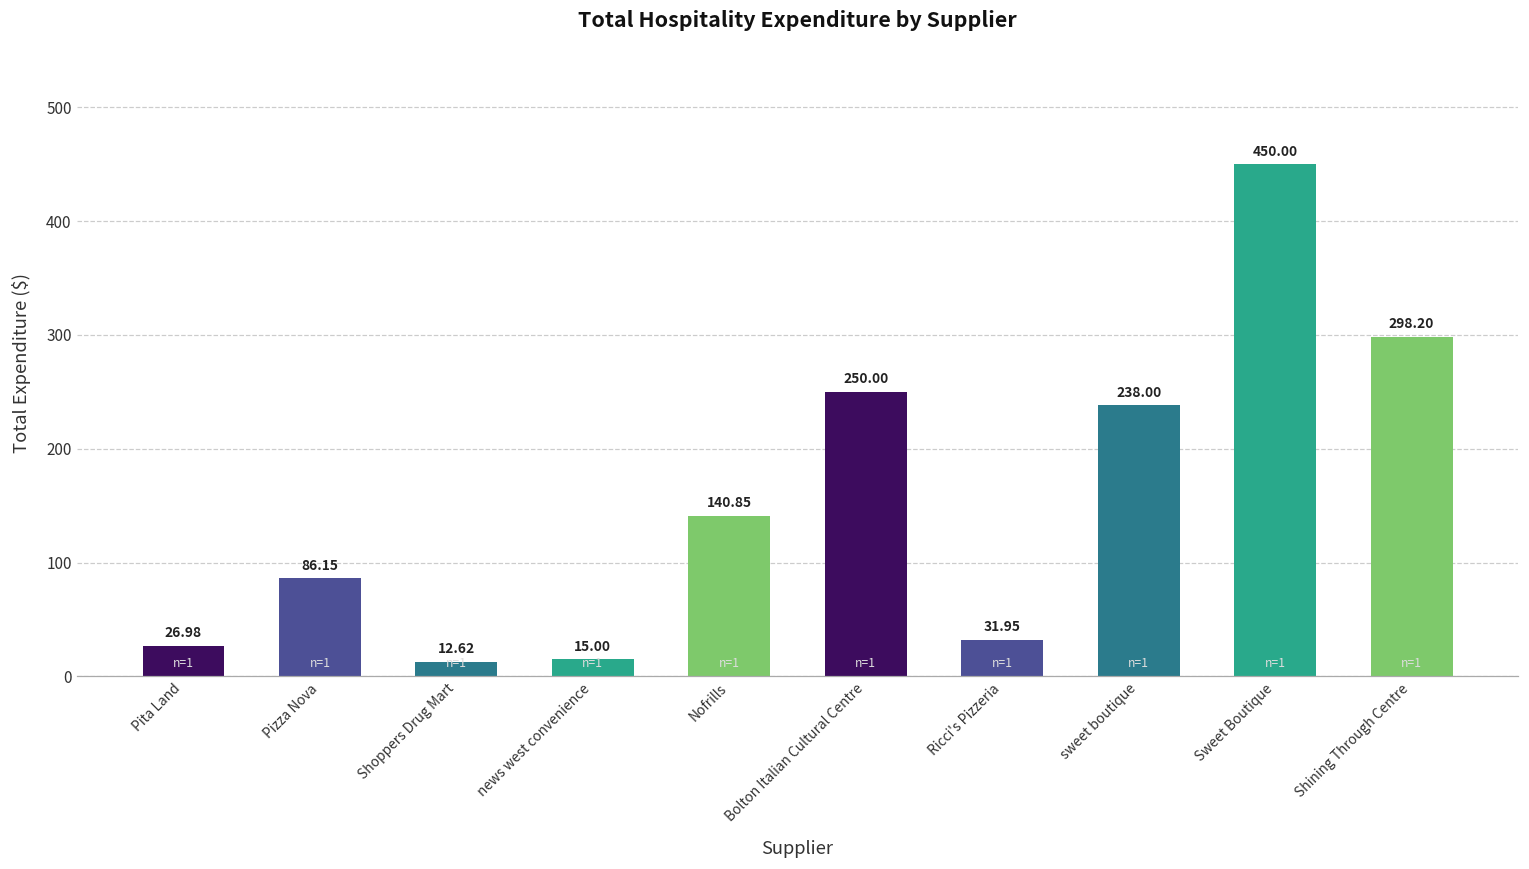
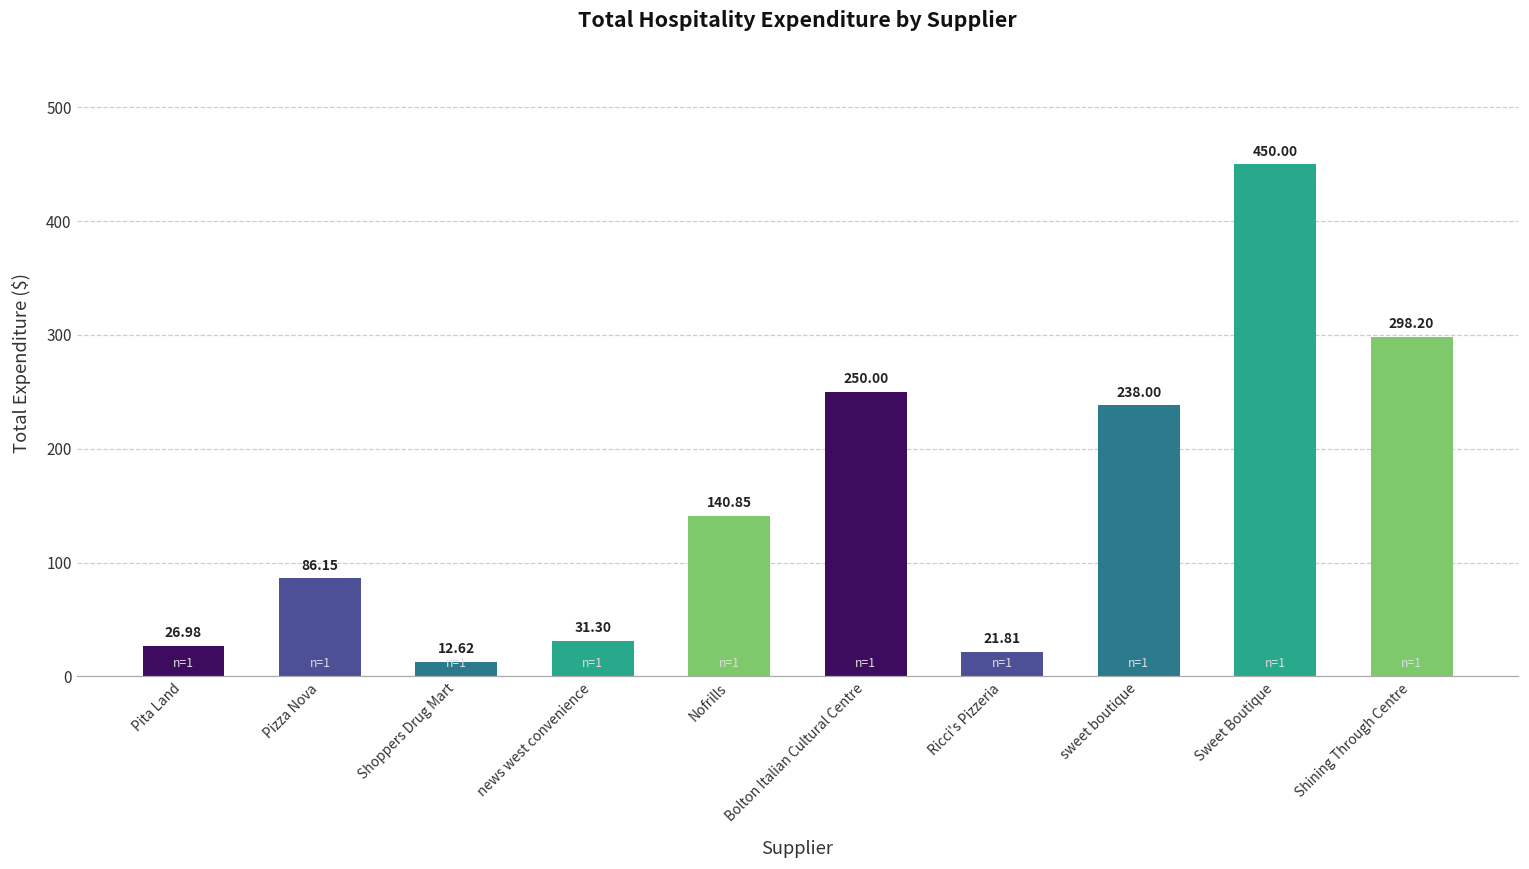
  {
    "Pita Land": 26.98,
    "Pizza Nova": 86.15,
    "Shoppers Drug Mart": 12.62,
-   "news west convenience": 15.00,
+   "news west convenience": 31.30,
    "Nofrills": 140.85,
    "Bolton Italian Cultural Centre": 250.00,
-   "Ricci's Pizzeria": 31.95,
+   "Ricci's Pizzeria": 21.81,
    "sweet boutique": 238.00,
    "Sweet Boutique": 450.00,
    "Shining Through Centre": 298.20
  }
